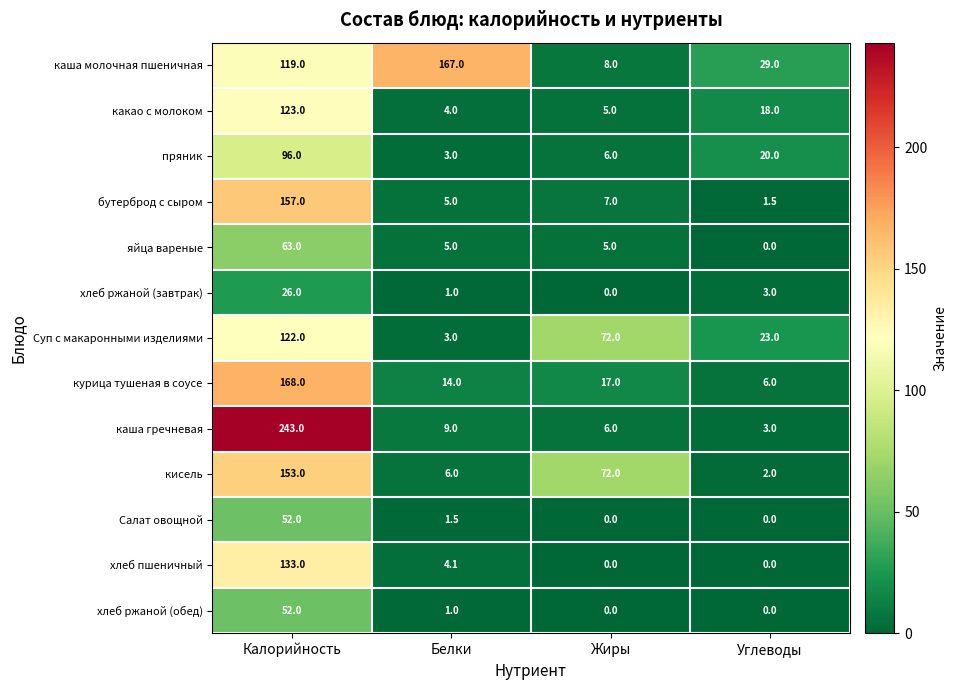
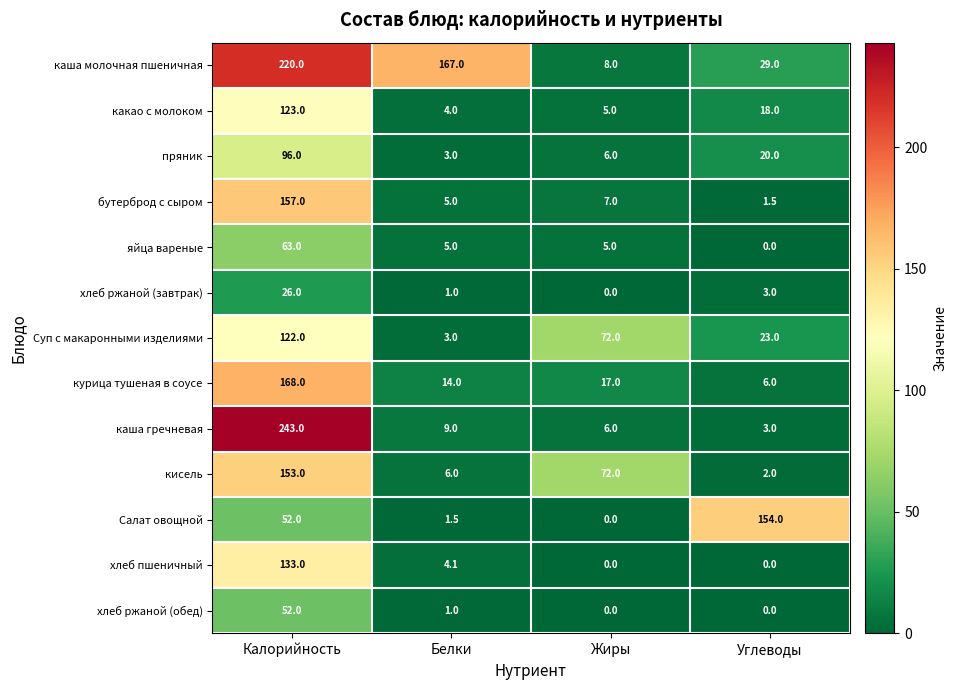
  {
    "каша молочная пшеничная": {
-     "Калорийность": 119.0,
+     "Калорийность": 220.0,
      "Белки": 167.0,
      "Жиры": 8.0,
      "Углеводы": 29.0
    },
    "какао с молоком": {
      "Калорийность": 123.0,
      "Белки": 4.0,
      "Жиры": 5.0,
      "Углеводы": 18.0
    },
    "пряник": {
      "Калорийность": 96.0,
      "Белки": 3.0,
      "Жиры": 6.0,
      "Углеводы": 20.0
    },
    "бутерброд с сыром": {
      "Калорийность": 157.0,
      "Белки": 5.0,
      "Жиры": 7.0,
      "Углеводы": 1.5
    },
    "яйца вареные": {
      "Калорийность": 63.0,
      "Белки": 5.0,
      "Жиры": 5.0,
      "Углеводы": 0.0
    },
    "хлеб ржаной (завтрак)": {
      "Калорийность": 26.0,
      "Белки": 1.0,
      "Жиры": 0.0,
      "Углеводы": 3.0
    },
    "Суп с макаронными изделиями": {
      "Калорийность": 122.0,
      "Белки": 3.0,
      "Жиры": 72.0,
      "Углеводы": 23.0
    },
    "курица тушеная в соусе": {
      "Калорийность": 168.0,
      "Белки": 14.0,
      "Жиры": 17.0,
      "Углеводы": 6.0
    },
    "каша гречневая": {
      "Калорийность": 243.0,
      "Белки": 9.0,
      "Жиры": 6.0,
      "Углеводы": 3.0
    },
    "кисель": {
      "Калорийность": 153.0,
      "Белки": 6.0,
      "Жиры": 72.0,
      "Углеводы": 2.0
    },
    "Салат овощной": {
      "Калорийность": 52.0,
      "Белки": 1.5,
      "Жиры": 0.0,
-     "Углеводы": 0.0
+     "Углеводы": 154.0
    },
    "хлеб пшеничный": {
      "Калорийность": 133.0,
      "Белки": 4.1,
      "Жиры": 0.0,
      "Углеводы": 0.0
    },
    "хлеб ржаной (обед)": {
      "Калорийность": 52.0,
      "Белки": 1.0,
      "Жиры": 0.0,
      "Углеводы": 0.0
    }
  }
